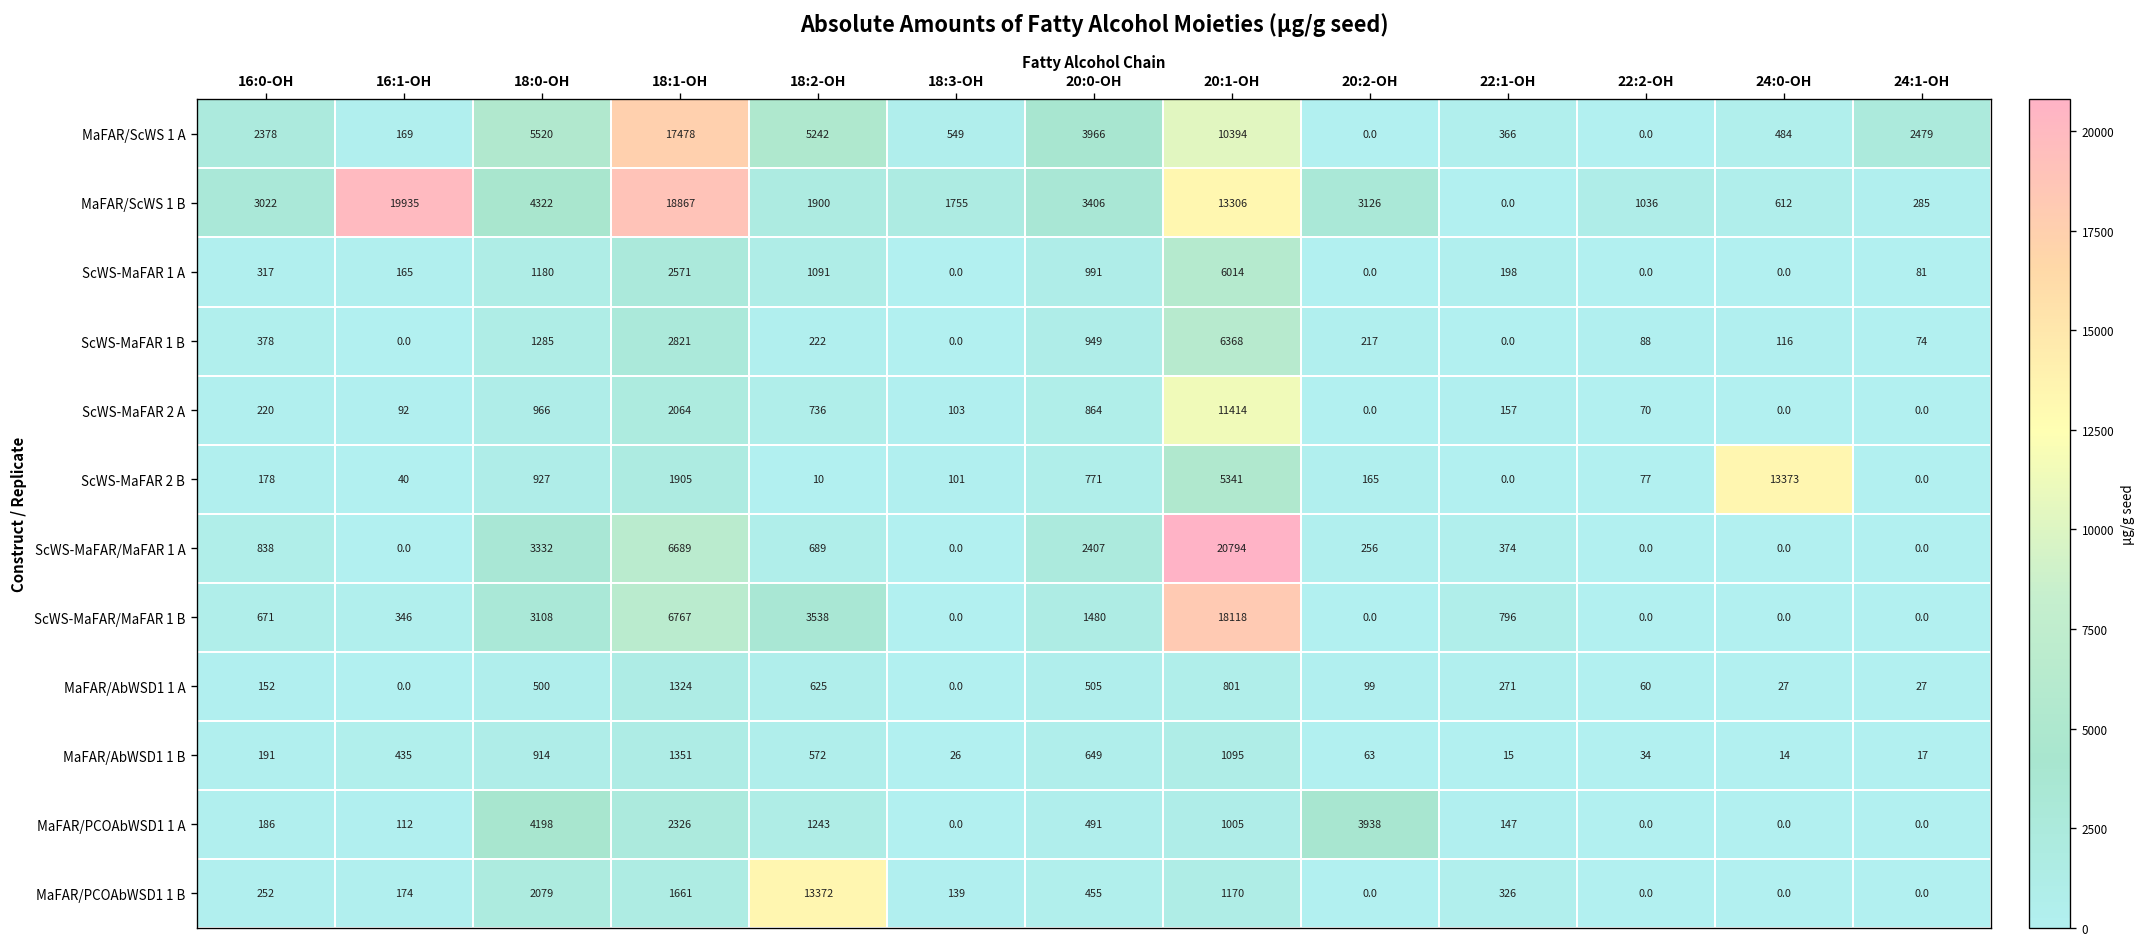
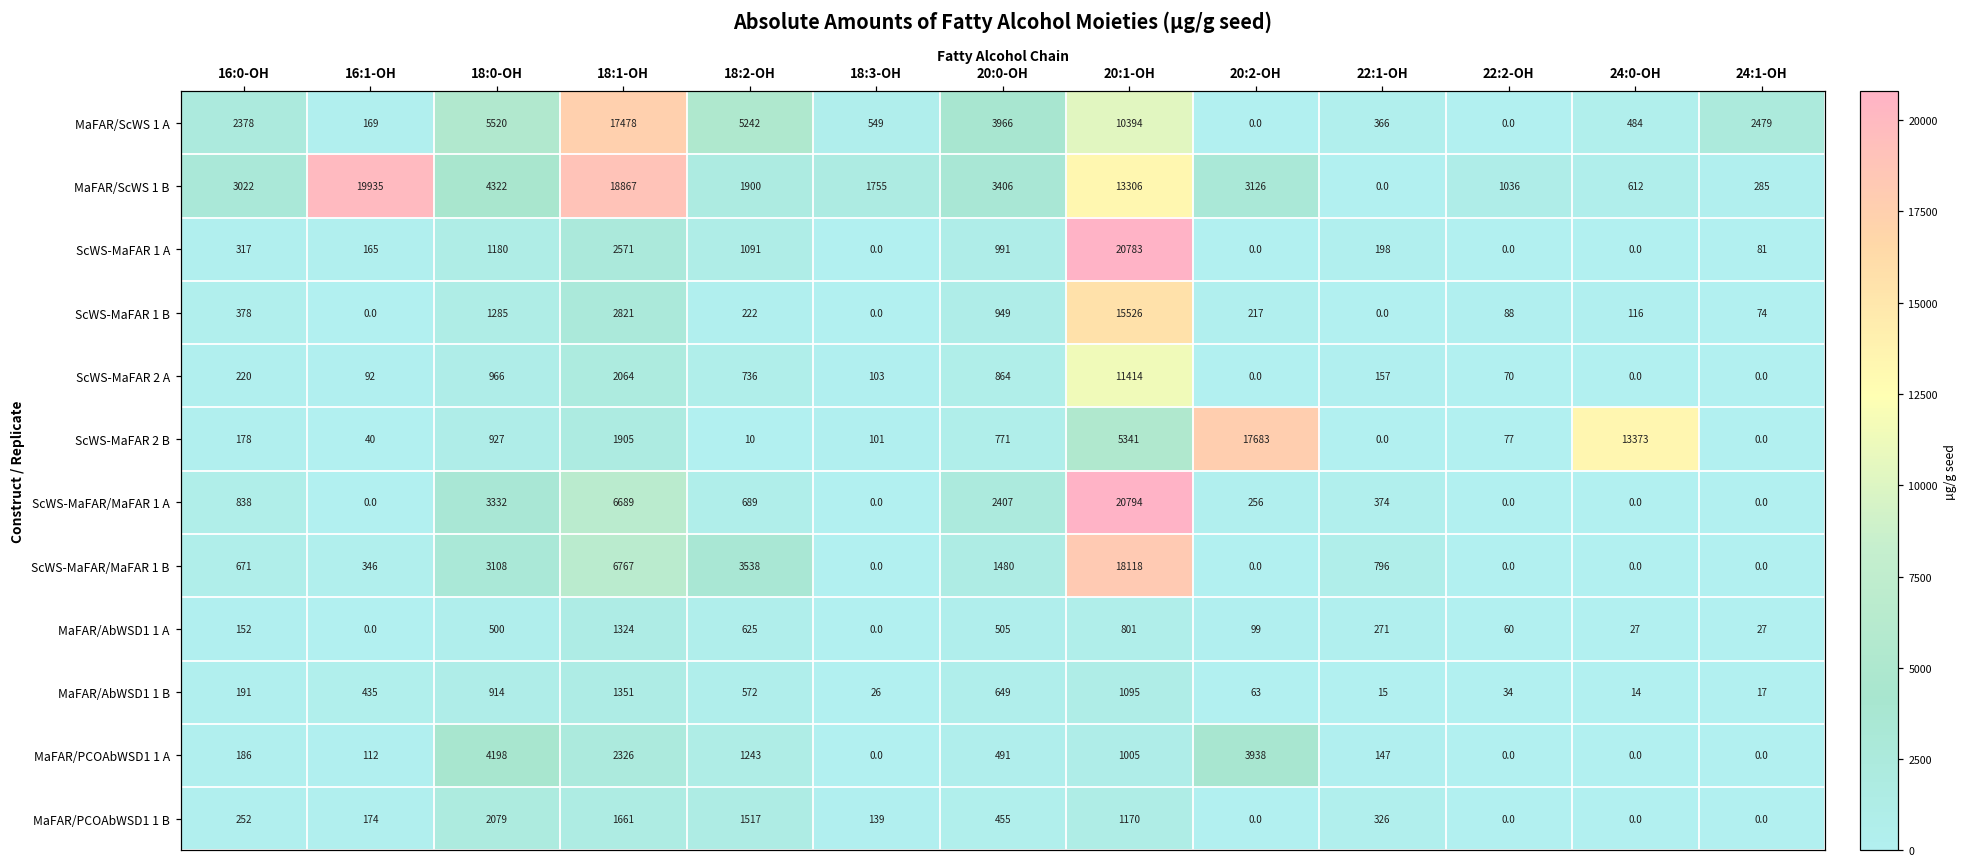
  {
    "MaFAR/ScWS 1 A": {
      "16:0-OH": 2378,
      "16:1-OH": 169,
      "18:0-OH": 5520,
      "18:1-OH": 17478,
      "18:2-OH": 5242,
      "18:3-OH": 549,
      "20:0-OH": 3966,
      "20:1-OH": 10394,
      "20:2-OH": 0.0,
      "22:1-OH": 366,
      "22:2-OH": 0.0,
      "24:0-OH": 484,
      "24:1-OH": 2479
    },
    "MaFAR/ScWS 1 B": {
      "16:0-OH": 3022,
      "16:1-OH": 19935,
      "18:0-OH": 4322,
      "18:1-OH": 18867,
      "18:2-OH": 1900,
      "18:3-OH": 1755,
      "20:0-OH": 3406,
      "20:1-OH": 13306,
      "20:2-OH": 3126,
      "22:1-OH": 0.0,
      "22:2-OH": 1036,
      "24:0-OH": 612,
      "24:1-OH": 285
    },
    "ScWS-MaFAR 1 A": {
      "16:0-OH": 317,
      "16:1-OH": 165,
      "18:0-OH": 1180,
      "18:1-OH": 2571,
      "18:2-OH": 1091,
      "18:3-OH": 0.0,
      "20:0-OH": 991,
-     "20:1-OH": 6014,
+     "20:1-OH": 20783,
      "20:2-OH": 0.0,
      "22:1-OH": 198,
      "22:2-OH": 0.0,
      "24:0-OH": 0.0,
      "24:1-OH": 81
    },
    "ScWS-MaFAR 1 B": {
      "16:0-OH": 378,
      "16:1-OH": 0.0,
      "18:0-OH": 1285,
      "18:1-OH": 2821,
      "18:2-OH": 222,
      "18:3-OH": 0.0,
      "20:0-OH": 949,
-     "20:1-OH": 6368,
+     "20:1-OH": 15526,
      "20:2-OH": 217,
      "22:1-OH": 0.0,
      "22:2-OH": 88,
      "24:0-OH": 116,
      "24:1-OH": 74
    },
    "ScWS-MaFAR 2 A": {
      "16:0-OH": 220,
      "16:1-OH": 92,
      "18:0-OH": 966,
      "18:1-OH": 2064,
      "18:2-OH": 736,
      "18:3-OH": 103,
      "20:0-OH": 864,
      "20:1-OH": 11414,
      "20:2-OH": 0.0,
      "22:1-OH": 157,
      "22:2-OH": 70,
      "24:0-OH": 0.0,
      "24:1-OH": 0.0
    },
    "ScWS-MaFAR 2 B": {
      "16:0-OH": 178,
      "16:1-OH": 40,
      "18:0-OH": 927,
      "18:1-OH": 1905,
      "18:2-OH": 10,
      "18:3-OH": 101,
      "20:0-OH": 771,
      "20:1-OH": 5341,
-     "20:2-OH": 165,
+     "20:2-OH": 17683,
      "22:1-OH": 0.0,
      "22:2-OH": 77,
      "24:0-OH": 13373,
      "24:1-OH": 0.0
    },
    "ScWS-MaFAR/MaFAR 1 A": {
      "16:0-OH": 838,
      "16:1-OH": 0.0,
      "18:0-OH": 3332,
      "18:1-OH": 6689,
      "18:2-OH": 689,
      "18:3-OH": 0.0,
      "20:0-OH": 2407,
      "20:1-OH": 20794,
      "20:2-OH": 256,
      "22:1-OH": 374,
      "22:2-OH": 0.0,
      "24:0-OH": 0.0,
      "24:1-OH": 0.0
    },
    "ScWS-MaFAR/MaFAR 1 B": {
      "16:0-OH": 671,
      "16:1-OH": 346,
      "18:0-OH": 3108,
      "18:1-OH": 6767,
      "18:2-OH": 3538,
      "18:3-OH": 0.0,
      "20:0-OH": 1480,
      "20:1-OH": 18118,
      "20:2-OH": 0.0,
      "22:1-OH": 796,
      "22:2-OH": 0.0,
      "24:0-OH": 0.0,
      "24:1-OH": 0.0
    },
    "MaFAR/AbWSD1 1 A": {
      "16:0-OH": 152,
      "16:1-OH": 0.0,
      "18:0-OH": 500,
      "18:1-OH": 1324,
      "18:2-OH": 625,
      "18:3-OH": 0.0,
      "20:0-OH": 505,
      "20:1-OH": 801,
      "20:2-OH": 99,
      "22:1-OH": 271,
      "22:2-OH": 60,
      "24:0-OH": 27,
      "24:1-OH": 27
    },
    "MaFAR/AbWSD1 1 B": {
      "16:0-OH": 191,
      "16:1-OH": 435,
      "18:0-OH": 914,
      "18:1-OH": 1351,
      "18:2-OH": 572,
      "18:3-OH": 26,
      "20:0-OH": 649,
      "20:1-OH": 1095,
      "20:2-OH": 63,
      "22:1-OH": 15,
      "22:2-OH": 34,
      "24:0-OH": 14,
      "24:1-OH": 17
    },
    "MaFAR/PCOAbWSD1 1 A": {
      "16:0-OH": 186,
      "16:1-OH": 112,
      "18:0-OH": 4198,
      "18:1-OH": 2326,
      "18:2-OH": 1243,
      "18:3-OH": 0.0,
      "20:0-OH": 491,
      "20:1-OH": 1005,
      "20:2-OH": 3938,
      "22:1-OH": 147,
      "22:2-OH": 0.0,
      "24:0-OH": 0.0,
      "24:1-OH": 0.0
    },
    "MaFAR/PCOAbWSD1 1 B": {
      "16:0-OH": 252,
      "16:1-OH": 174,
      "18:0-OH": 2079,
      "18:1-OH": 1661,
-     "18:2-OH": 13372,
+     "18:2-OH": 1517,
      "18:3-OH": 139,
      "20:0-OH": 455,
      "20:1-OH": 1170,
      "20:2-OH": 0.0,
      "22:1-OH": 326,
      "22:2-OH": 0.0,
      "24:0-OH": 0.0,
      "24:1-OH": 0.0
    }
  }
